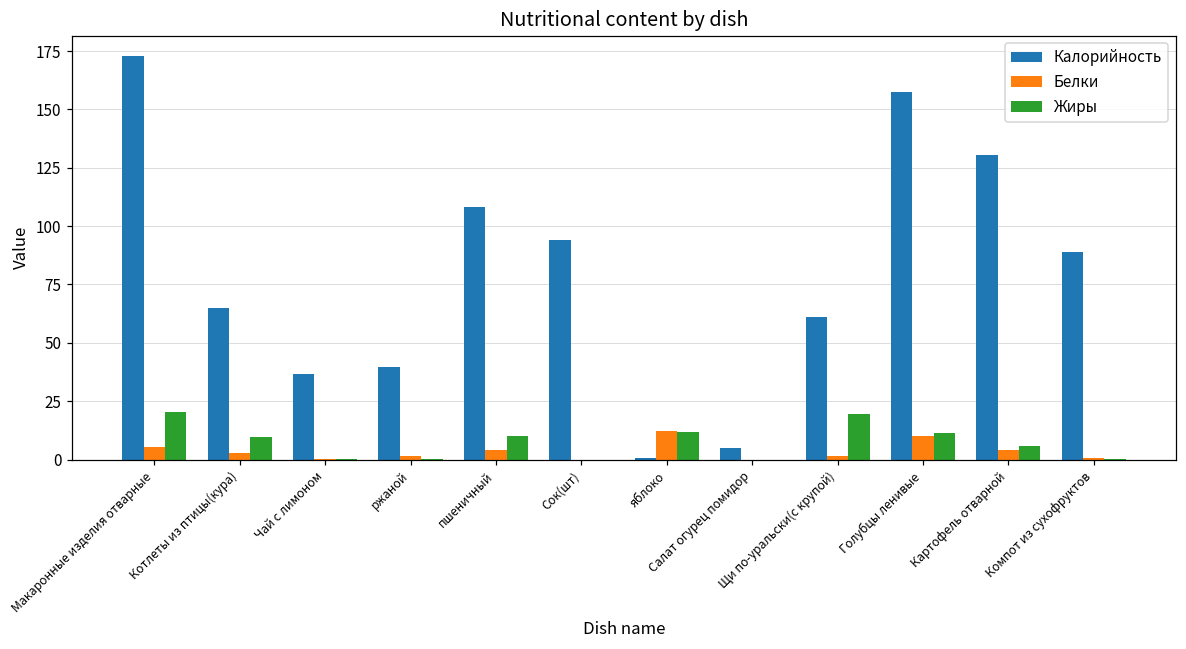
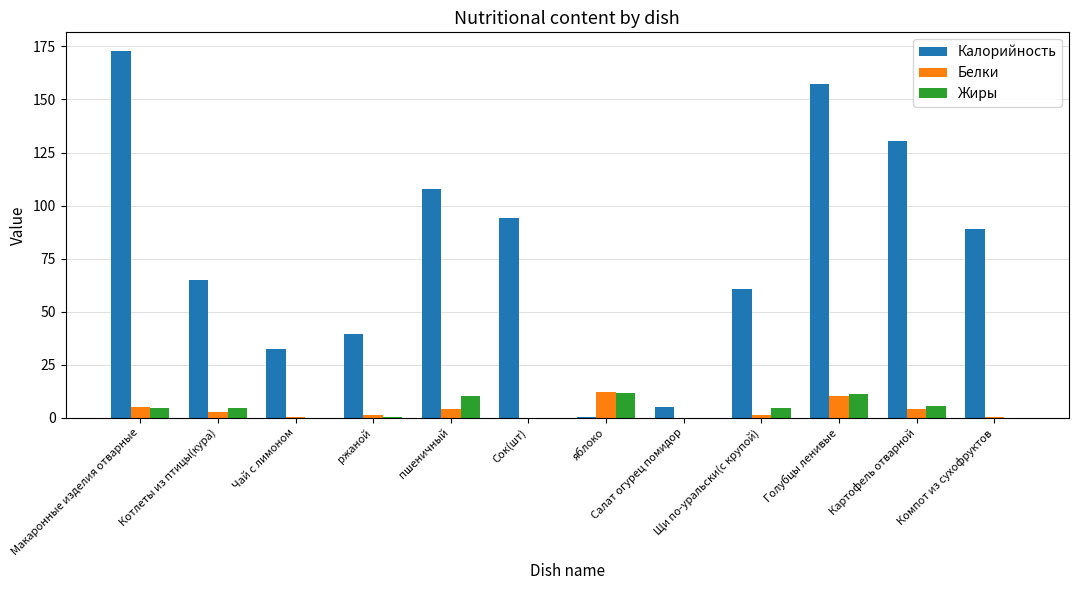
  {
    "Калорийность": {
      "Макаронные изделия отварные": 173,
      "Котлеты из птицы(кура)": 65,
-     "Чай с лимоном": 37,
+     "Чай с лимоном": 33,
      "ржаной": 40,
      "пшеничный": 108,
      "Сок(шт)": 94,
      "Салат огурец помидор": 5,
      "Щи по-уральски(с крупой)": 61,
      "Голубцы ленивые": 157,
      "Картофель отварной": 131,
      "Компот из сухофруктов": 89
    },
    "Белки": {
      "Макаронные изделия отварные": 5,
      "Котлеты из птицы(кура)": 3,
      "ржаной": 1,
      "пшеничный": 4,
      "Сок(шт)": 0,
      "яблоко": 12,
      "Салат огурец помидор": 0,
      "Щи по-уральски(с крупой)": 2,
      "Голубцы ленивые": 10,
      "Картофель отварной": 4
    },
    "Жиры": {
-     "Макаронные изделия отварные": 20,
-     "Котлеты из птицы(кура)": 10,
+     "Макаронные изделия отварные": 5,
+     "Котлеты из птицы(кура)": 5,
      "пшеничный": 10,
      "Сок(шт)": 0,
      "яблоко": 12,
      "Салат огурец помидор": 0,
-     "Щи по-уральски(с крупой)": 20,
+     "Щи по-уральски(с крупой)": 4,
      "Голубцы ленивые": 11,
      "Картофель отварной": 6
    }
  }
